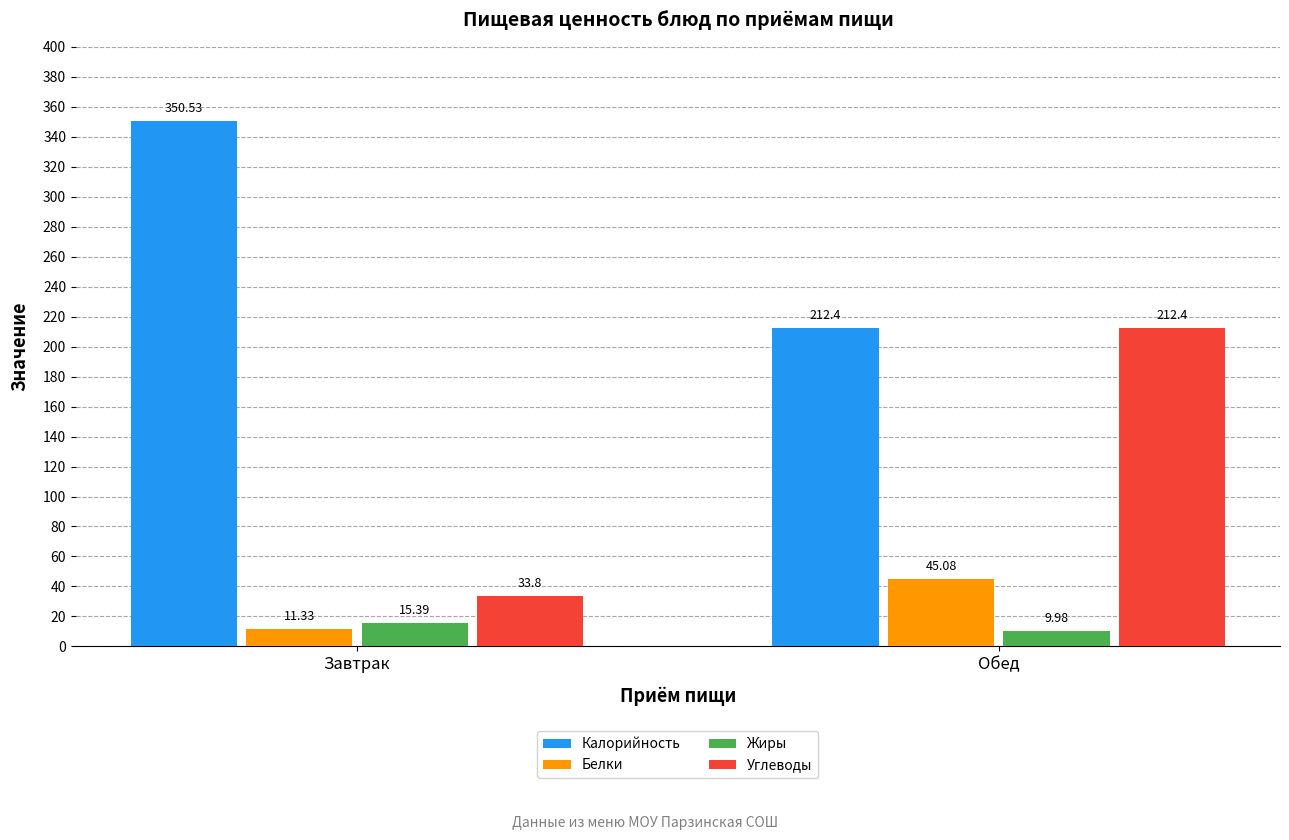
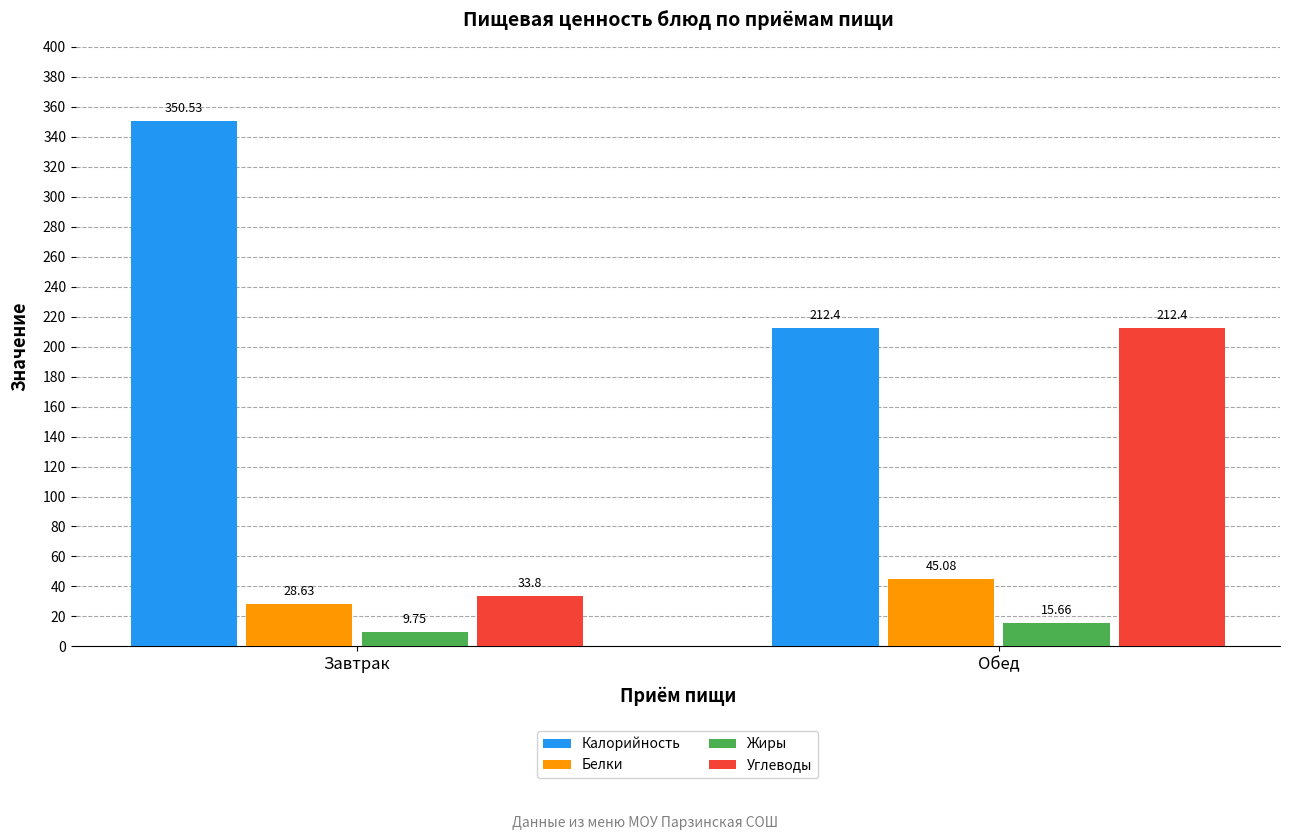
  {
    "Калорийность": {
      "Завтрак": 350.53,
      "Обед": 212.4
    },
    "Белки": {
-     "Завтрак": 11.33,
+     "Завтрак": 28.63,
      "Обед": 45.08
    },
    "Жиры": {
-     "Завтрак": 15.39,
-     "Обед": 9.98
+     "Завтрак": 9.75,
+     "Обед": 15.66
    },
    "Углеводы": {
      "Завтрак": 33.8,
      "Обед": 212.4
    }
  }
